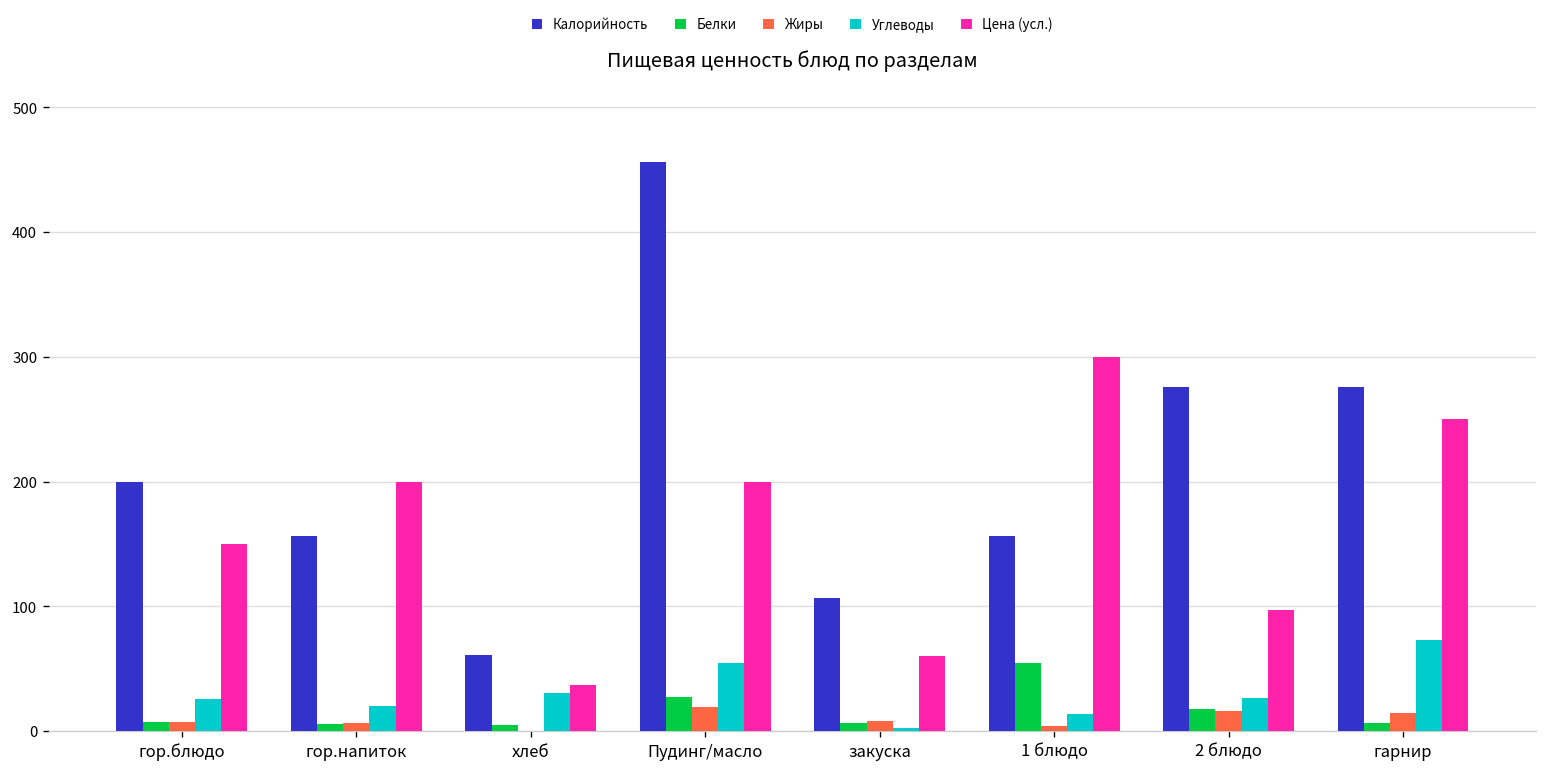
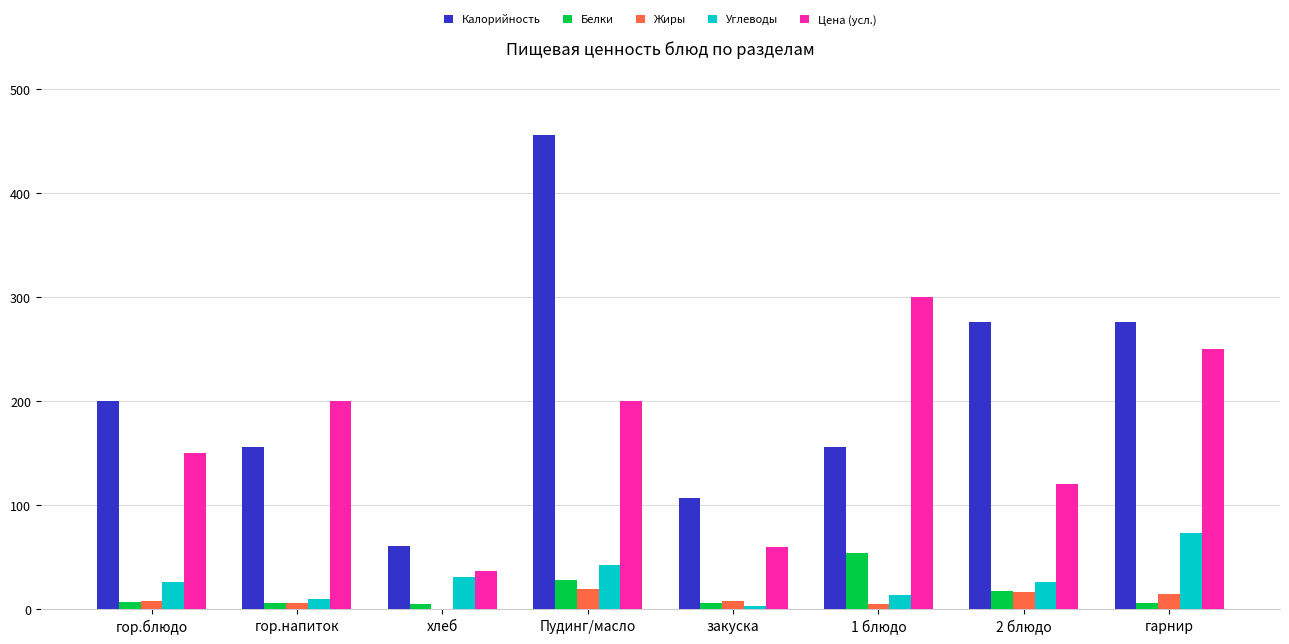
  {
    "Калорийность": {
      "гор.блюдо": 200,
      "гор.напиток": 156,
      "хлеб": 61,
      "Пудинг/масло": 456,
      "закуска": 107,
      "1 блюдо": 156,
      "2 блюдо": 276,
      "гарнир": 276
    },
    "Белки": {
      "гор.блюдо": 7,
      "гор.напиток": 6,
      "хлеб": 5,
      "Пудинг/масло": 28,
      "закуска": 6,
      "1 блюдо": 54,
      "2 блюдо": 18,
      "гарнир": 6
    },
    "Жиры": {
      "гор.блюдо": 8,
      "гор.напиток": 6,
      "Пудинг/масло": 19,
      "закуска": 8,
      "1 блюдо": 4,
      "2 блюдо": 16,
      "гарнир": 14
    },
    "Углеводы": {
      "гор.блюдо": 26,
-     "гор.напиток": 20,
+     "гор.напиток": 10,
      "хлеб": 31,
-     "Пудинг/масло": 55,
+     "Пудинг/масло": 42,
      "закуска": 3,
      "1 блюдо": 14,
      "2 блюдо": 26,
      "гарнир": 73
    },
    "Цена (усл.)": {
      "гор.блюдо": 150,
      "гор.напиток": 200,
      "хлеб": 37,
      "Пудинг/масло": 200,
      "закуска": 60,
      "1 блюдо": 300,
-     "2 блюдо": 97,
+     "2 блюдо": 120,
      "гарнир": 250
    }
  }
